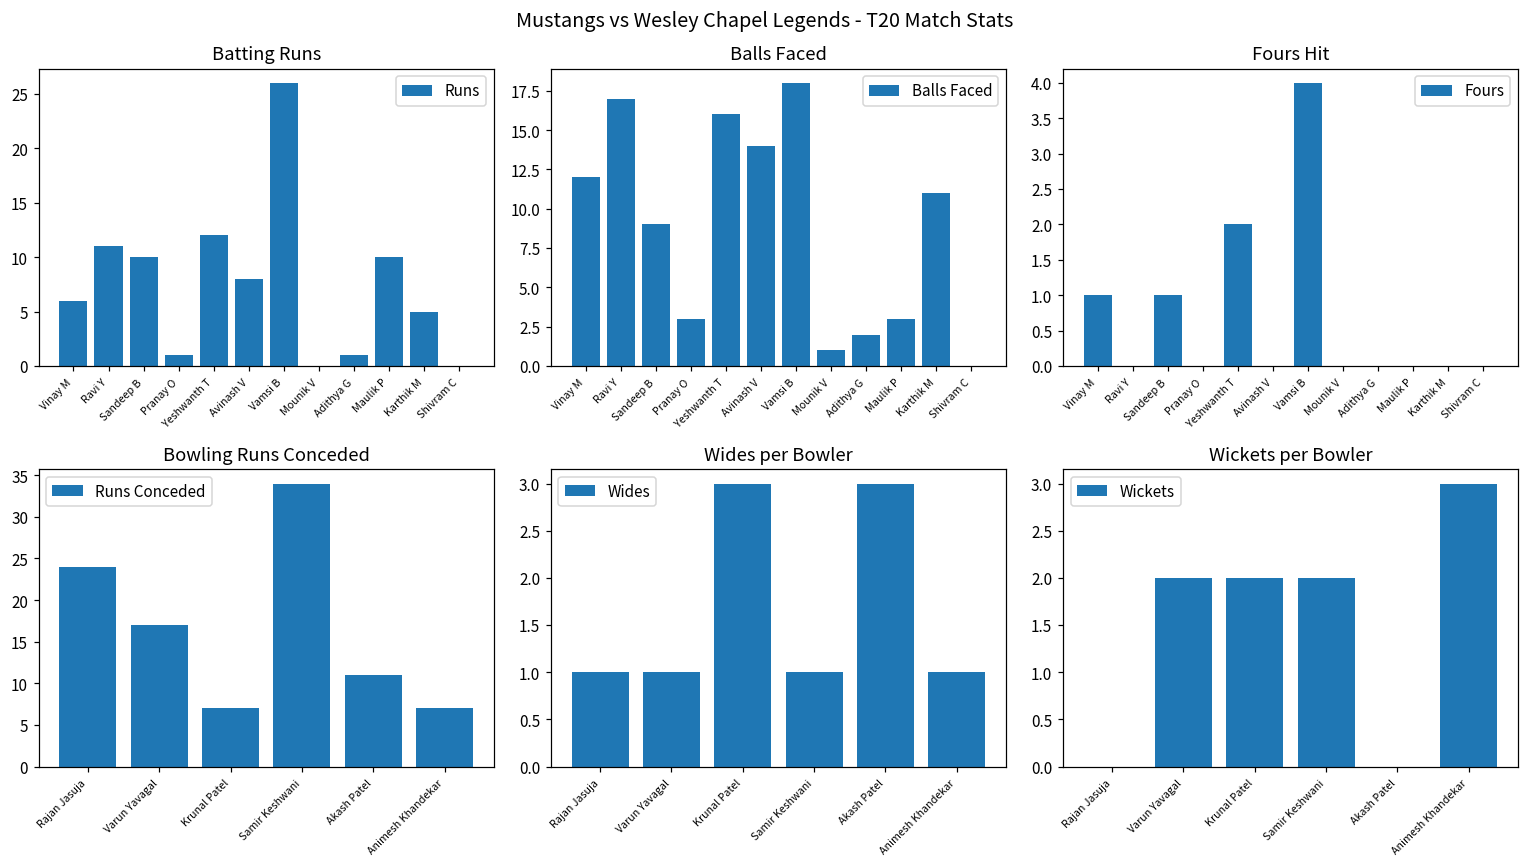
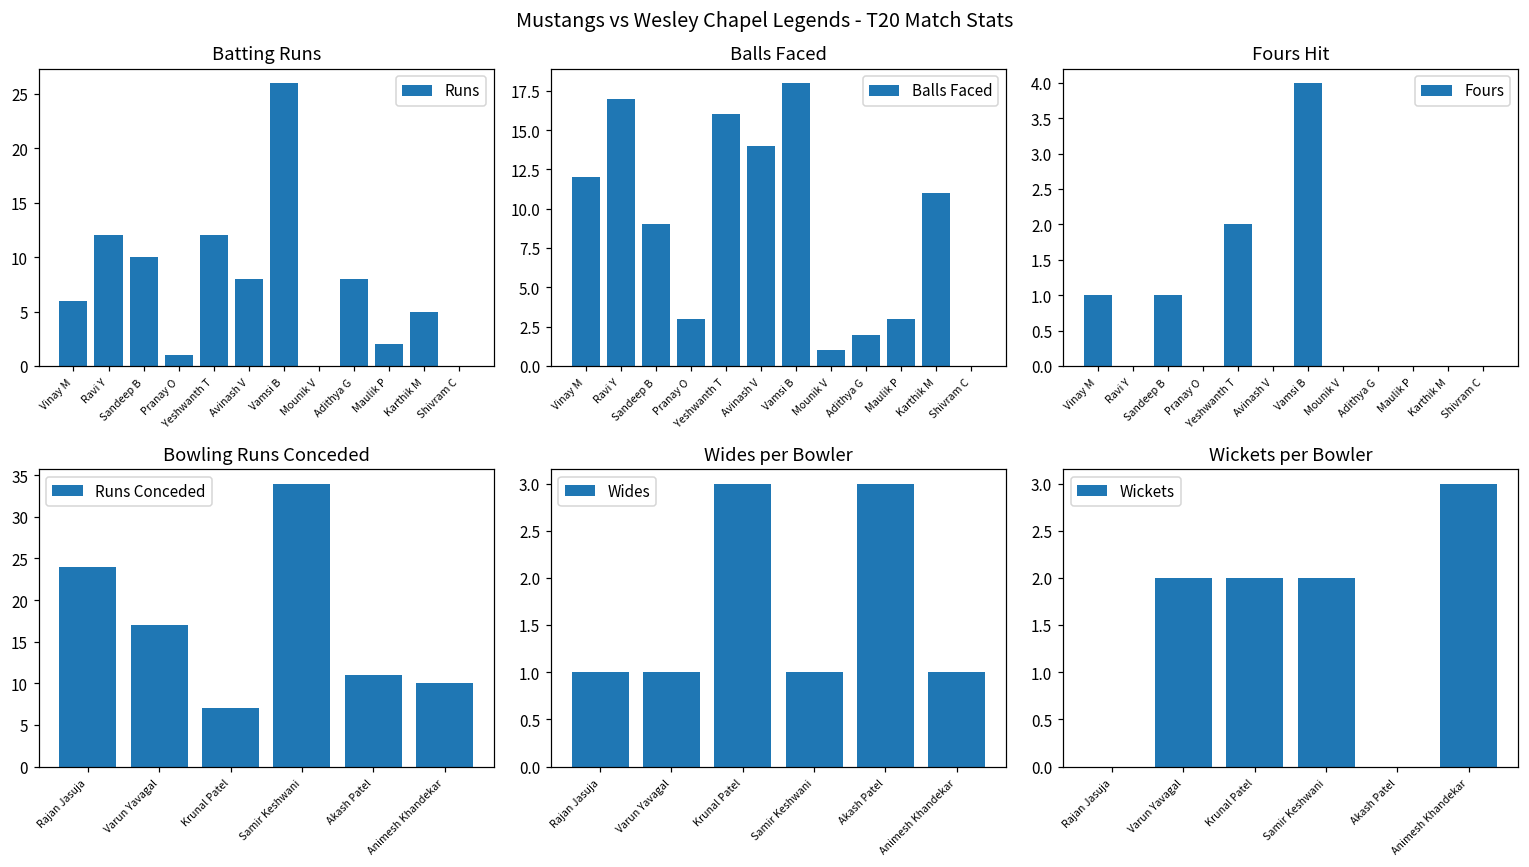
  {
    "Batting Runs": {
      "Vinay M": 6,
-     "Ravi Y": 11,
+     "Ravi Y": 12,
      "Sandeep B": 10,
      "Pranay O": 1,
      "Yeshwanth T": 12,
      "Avinash V": 8,
      "Vamsi B": 26,
      "Mounik V": 0,
-     "Adithya G": 1,
-     "Maulik P": 10,
+     "Adithya G": 8,
+     "Maulik P": 2,
      "Karthik M": 5,
      "Shivram C": 0
    },
    "Balls Faced": {
      "Vinay M": 12.0,
      "Ravi Y": 17.0,
      "Sandeep B": 9.0,
      "Pranay O": 3.0,
      "Yeshwanth T": 16.0,
      "Avinash V": 14.0,
      "Vamsi B": 18.0,
      "Mounik V": 1.0,
      "Adithya G": 2.0,
      "Maulik P": 3.0,
      "Karthik M": 11.0,
      "Shivram C": 0.0
    },
    "Fours Hit": {
      "Vinay M": 1.0,
      "Ravi Y": 0.0,
      "Sandeep B": 1.0,
      "Pranay O": 0.0,
      "Yeshwanth T": 2.0,
      "Avinash V": 0.0,
      "Vamsi B": 4.0,
      "Mounik V": 0.0,
      "Adithya G": 0.0,
      "Maulik P": 0.0,
      "Karthik M": 0.0,
      "Shivram C": 0.0
    },
    "Bowling Runs Conceded": {
      "Rajan Jasuja": 24,
      "Varun Yavagal": 17,
      "Krunal Patel": 7,
      "Samir Keshwani": 34,
      "Akash Patel": 11,
-     "Animesh Khandekar": 7
+     "Animesh Khandekar": 10
    },
    "Wides per Bowler": {
      "Rajan Jasuja": 1.0,
      "Varun Yavagal": 1.0,
      "Krunal Patel": 3.0,
      "Samir Keshwani": 1.0,
      "Akash Patel": 3.0,
      "Animesh Khandekar": 1.0
    },
    "Wickets per Bowler": {
      "Rajan Jasuja": 0.0,
      "Varun Yavagal": 2.0,
      "Krunal Patel": 2.0,
      "Samir Keshwani": 2.0,
      "Akash Patel": 0.0,
      "Animesh Khandekar": 3.0
    }
  }
